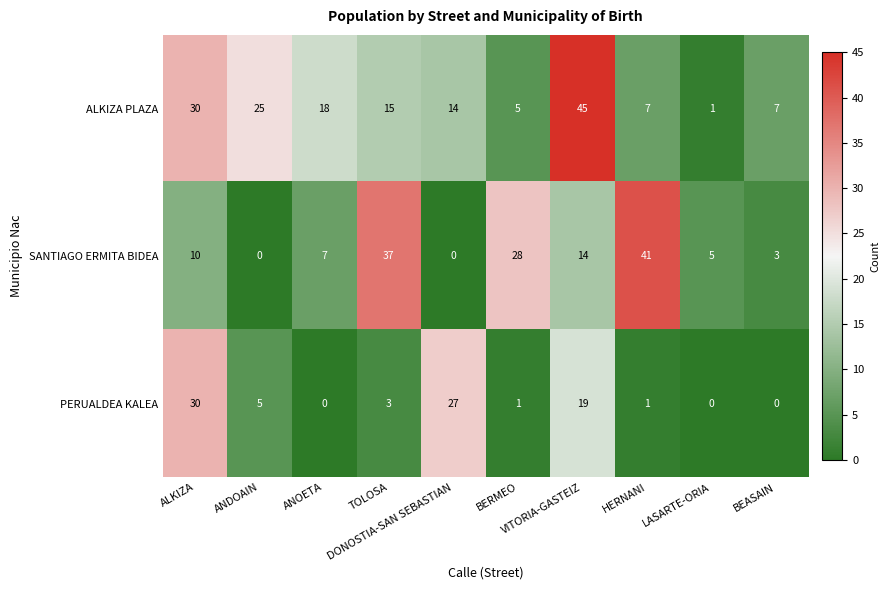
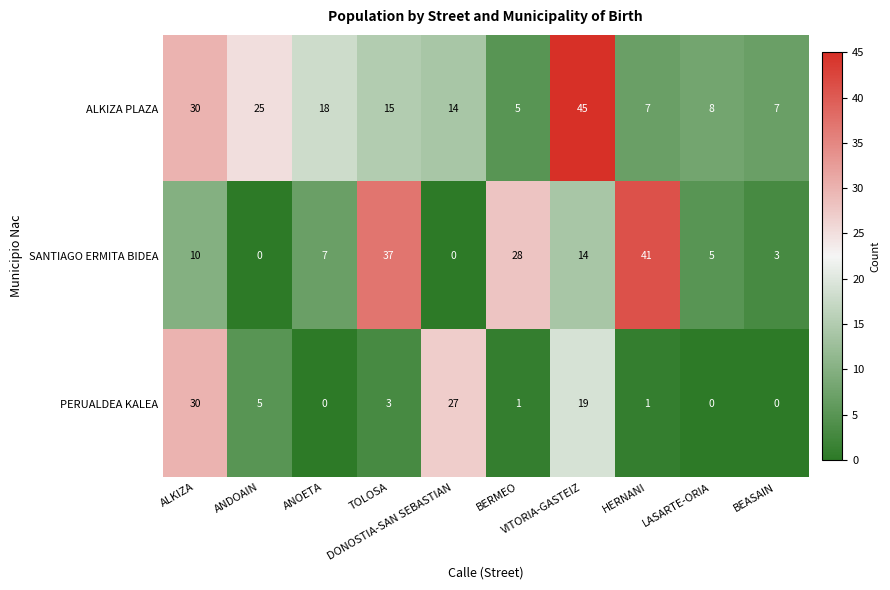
  {
    "ALKIZA PLAZA": {
      "ALKIZA": 30,
      "ANDOAIN": 25,
      "ANOETA": 18,
      "TOLOSA": 15,
      "DONOSTIA-SAN SEBASTIAN": 14,
      "BERMEO": 5,
      "VITORIA-GASTEIZ": 45,
      "HERNANI": 7,
-     "LASARTE-ORIA": 1,
+     "LASARTE-ORIA": 8,
      "BEASAIN": 7
    },
    "SANTIAGO ERMITA BIDEA": {
      "ALKIZA": 10,
      "ANDOAIN": 0,
      "ANOETA": 7,
      "TOLOSA": 37,
      "DONOSTIA-SAN SEBASTIAN": 0,
      "BERMEO": 28,
      "VITORIA-GASTEIZ": 14,
      "HERNANI": 41,
      "LASARTE-ORIA": 5,
      "BEASAIN": 3
    },
    "PERUALDEA KALEA": {
      "ALKIZA": 30,
      "ANDOAIN": 5,
      "ANOETA": 0,
      "TOLOSA": 3,
      "DONOSTIA-SAN SEBASTIAN": 27,
      "BERMEO": 1,
      "VITORIA-GASTEIZ": 19,
      "HERNANI": 1,
      "LASARTE-ORIA": 0,
      "BEASAIN": 0
    }
  }
